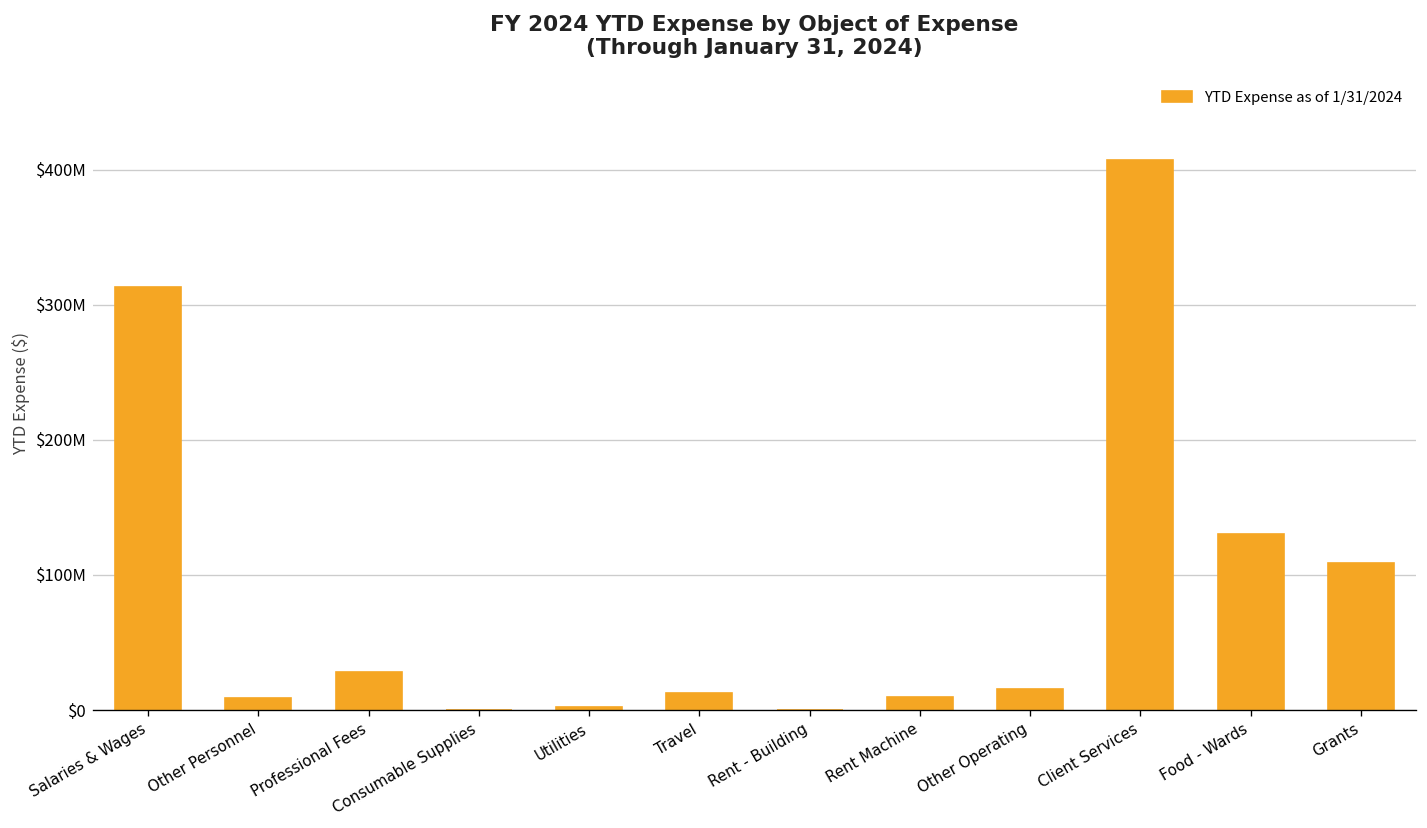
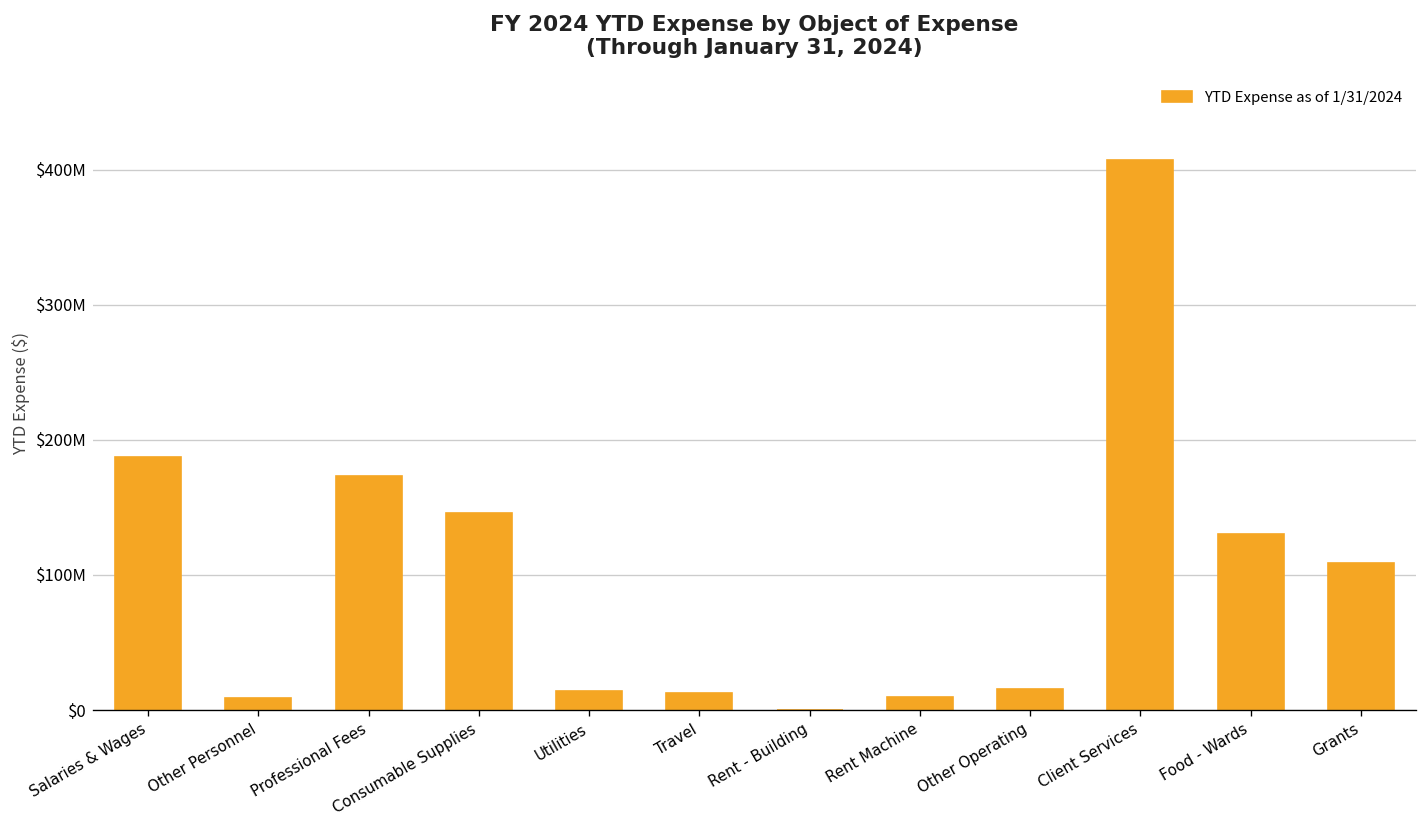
  {
-   "Salaries & Wages": "$313000000",
+   "Salaries & Wages": "$187000000",
    "Other Personnel": "$9000000",
-   "Professional Fees": "$28000000",
-   "Consumable Supplies": "$0",
-   "Utilities": "$3000000",
+   "Professional Fees": "$173000000",
+   "Consumable Supplies": "$146000000",
+   "Utilities": "$14000000",
    "Travel": "$12000000",
    "Rent Machine": "$10000000",
    "Other Operating": "$16000000",
    "Client Services": "$407000000",
    "Food - Wards": "$130000000",
    "Grants": "$109000000"
  }
